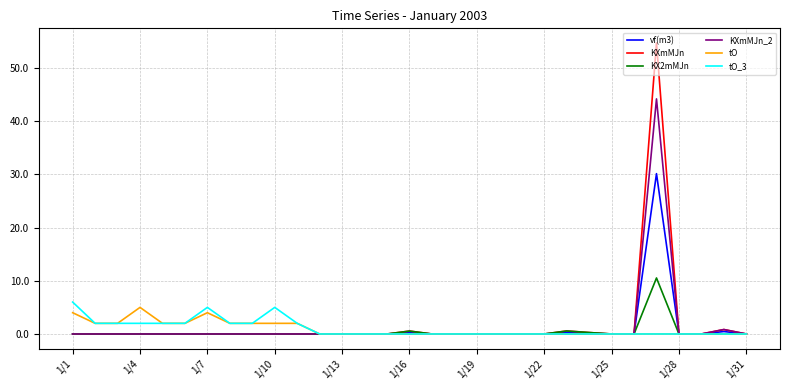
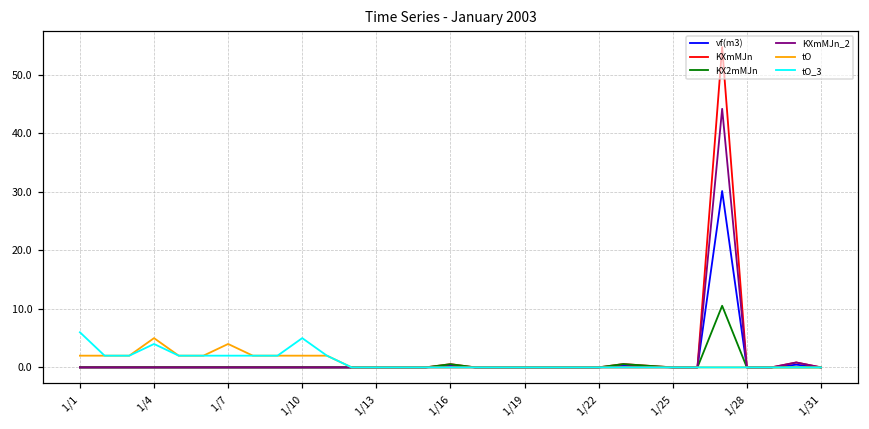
  {
    "tO": {
-     "1/1": 4,
+     "1/1": 2,
      "1/4": 5,
      "1/7": 4,
      "1/10": 2
    },
    "tO_3": {
      "1/1": 6,
-     "1/4": 2,
-     "1/7": 5,
+     "1/4": 4,
+     "1/7": 2,
      "1/10": 5
    }
  }
